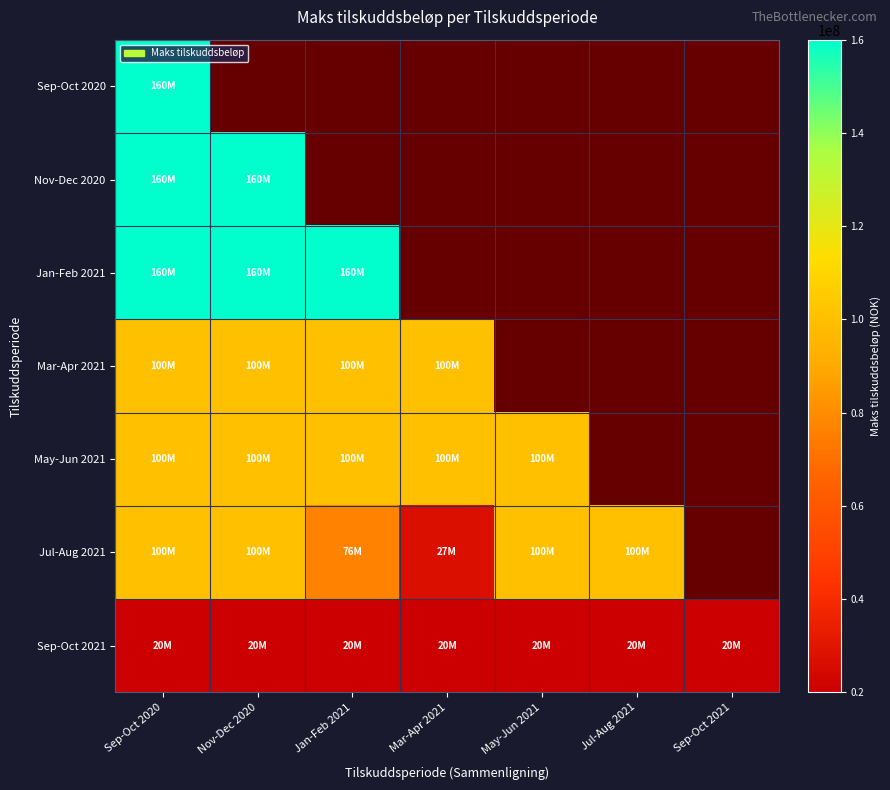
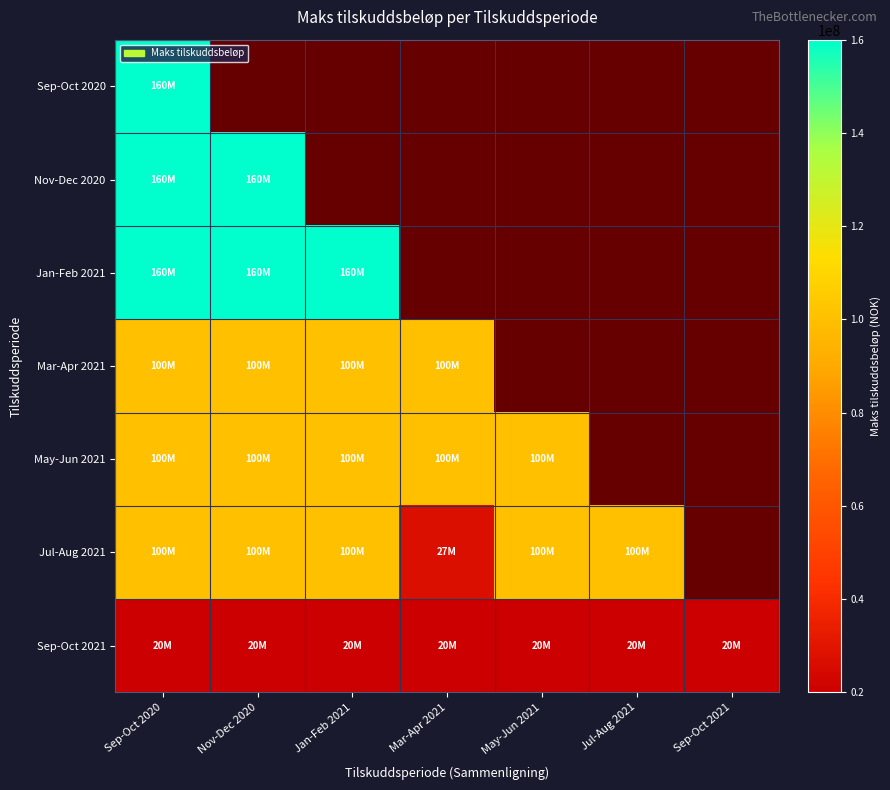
  {
    "Sep-Oct 2020": {
      "Sep-Oct 2020": "160M"
    },
    "Nov-Dec 2020": {
      "Sep-Oct 2020": "160M",
      "Nov-Dec 2020": "160M"
    },
    "Jan-Feb 2021": {
      "Sep-Oct 2020": "160M",
      "Nov-Dec 2020": "160M",
      "Jan-Feb 2021": "160M"
    },
    "Mar-Apr 2021": {
      "Sep-Oct 2020": "100M",
      "Nov-Dec 2020": "100M",
      "Jan-Feb 2021": "100M",
      "Mar-Apr 2021": "100M"
    },
    "May-Jun 2021": {
      "Sep-Oct 2020": "100M",
      "Nov-Dec 2020": "100M",
      "Jan-Feb 2021": "100M",
      "Mar-Apr 2021": "100M",
      "May-Jun 2021": "100M"
    },
    "Jul-Aug 2021": {
      "Sep-Oct 2020": "100M",
      "Nov-Dec 2020": "100M",
-     "Jan-Feb 2021": "76M",
+     "Jan-Feb 2021": "100M",
      "Mar-Apr 2021": "27M",
      "May-Jun 2021": "100M",
      "Jul-Aug 2021": "100M"
    },
    "Sep-Oct 2021": {
      "Sep-Oct 2020": "20M",
      "Nov-Dec 2020": "20M",
      "Jan-Feb 2021": "20M",
      "Mar-Apr 2021": "20M",
      "May-Jun 2021": "20M",
      "Jul-Aug 2021": "20M",
      "Sep-Oct 2021": "20M"
    }
  }
